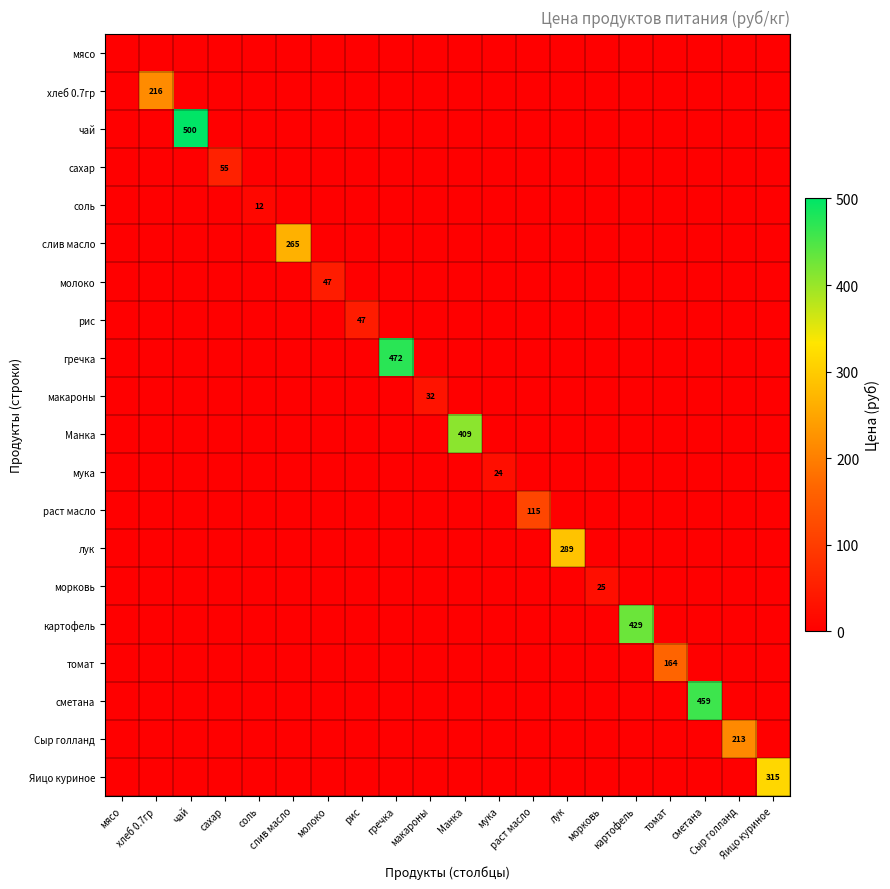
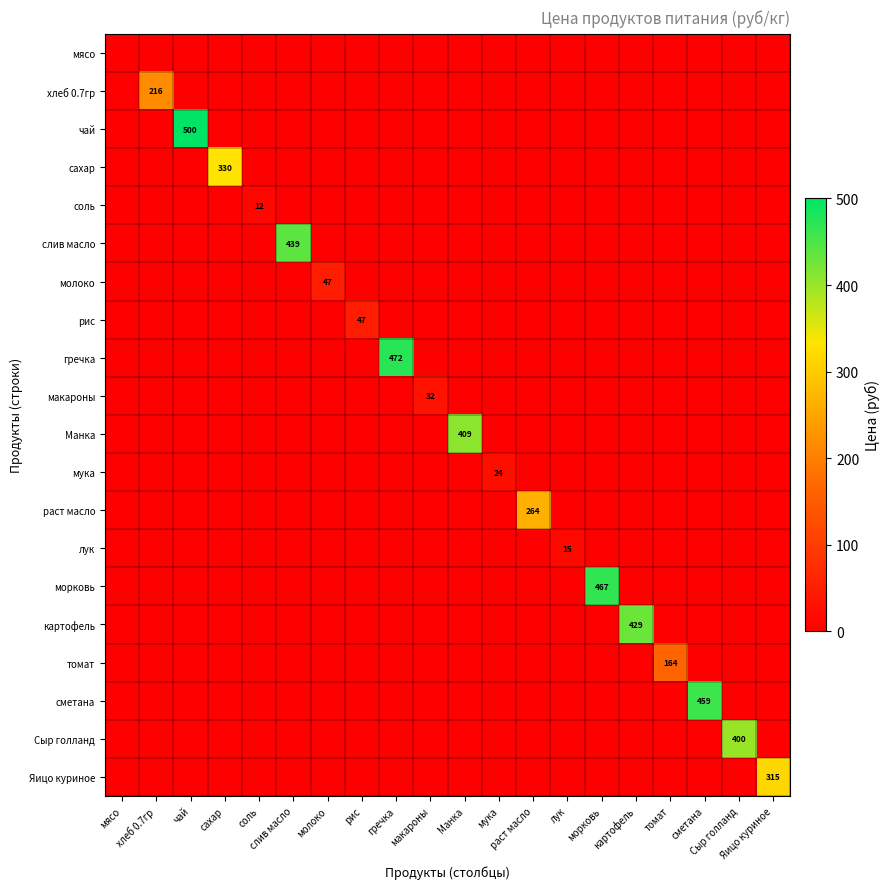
  {
    "хлеб 0.7гр": {
      "хлеб 0.7гр": 216
    },
    "чай": {
      "чай": 500
    },
    "сахар": {
-     "сахар": 55
+     "сахар": 330
    },
    "соль": {
      "соль": 12
    },
    "слив масло": {
-     "слив масло": 265
+     "слив масло": 439
    },
    "молоко": {
      "молоко": 47
    },
    "рис": {
      "рис": 47
    },
    "гречка": {
      "гречка": 472
    },
    "макароны": {
      "макароны": 32
    },
    "Манка": {
      "Манка": 409
    },
    "мука": {
      "мука": 24
    },
    "раст масло": {
-     "раст масло": 115
+     "раст масло": 264
    },
    "лук": {
-     "лук": 289
+     "лук": 15
    },
    "морковь": {
-     "морковь": 25
+     "морковь": 467
    },
    "картофель": {
      "картофель": 429
    },
    "томат": {
      "томат": 164
    },
    "сметана": {
      "сметана": 459
    },
    "Сыр голланд": {
-     "Сыр голланд": 213
+     "Сыр голланд": 400
    },
    "Яицо куриное": {
      "Яицо куриное": 315
    }
  }
